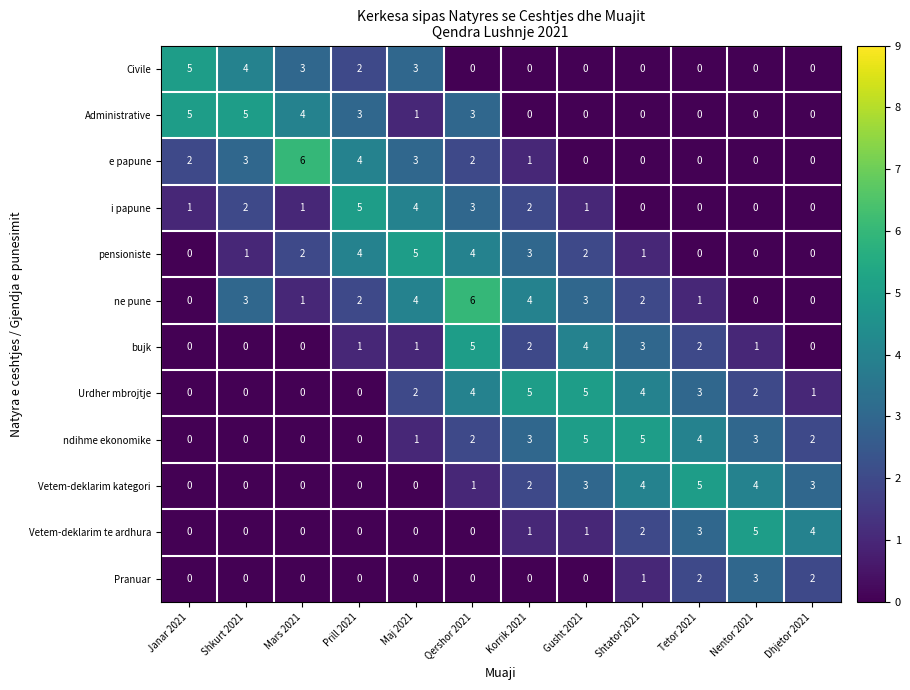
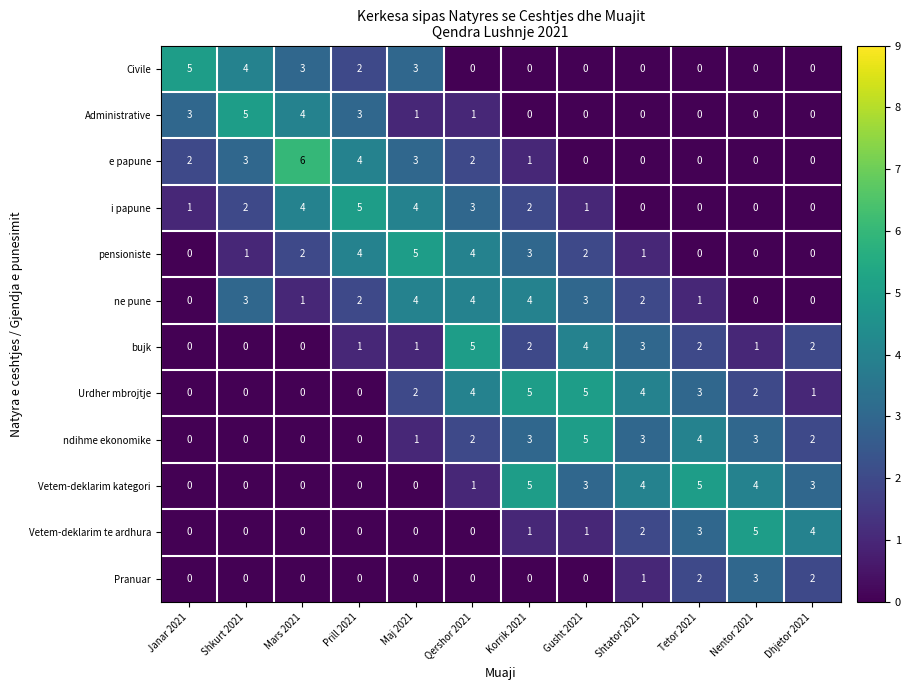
  {
    "Civile": {
      "Janar 2021": 5,
      "Shkurt 2021": 4,
      "Mars 2021": 3,
      "Prill 2021": 2,
      "Maj 2021": 3,
      "Qershor 2021": 0,
      "Korrik 2021": 0,
      "Gusht 2021": 0,
      "Shtator 2021": 0,
      "Tetor 2021": 0,
      "Nentor 2021": 0,
      "Dhjetor 2021": 0
    },
    "Administrative": {
-     "Janar 2021": 5,
+     "Janar 2021": 3,
      "Shkurt 2021": 5,
      "Mars 2021": 4,
      "Prill 2021": 3,
      "Maj 2021": 1,
-     "Qershor 2021": 3,
+     "Qershor 2021": 1,
      "Korrik 2021": 0,
      "Gusht 2021": 0,
      "Shtator 2021": 0,
      "Tetor 2021": 0,
      "Nentor 2021": 0,
      "Dhjetor 2021": 0
    },
    "e papune": {
      "Janar 2021": 2,
      "Shkurt 2021": 3,
      "Mars 2021": 6,
      "Prill 2021": 4,
      "Maj 2021": 3,
      "Qershor 2021": 2,
      "Korrik 2021": 1,
      "Gusht 2021": 0,
      "Shtator 2021": 0,
      "Tetor 2021": 0,
      "Nentor 2021": 0,
      "Dhjetor 2021": 0
    },
    "i papune": {
      "Janar 2021": 1,
      "Shkurt 2021": 2,
-     "Mars 2021": 1,
+     "Mars 2021": 4,
      "Prill 2021": 5,
      "Maj 2021": 4,
      "Qershor 2021": 3,
      "Korrik 2021": 2,
      "Gusht 2021": 1,
      "Shtator 2021": 0,
      "Tetor 2021": 0,
      "Nentor 2021": 0,
      "Dhjetor 2021": 0
    },
    "pensioniste": {
      "Janar 2021": 0,
      "Shkurt 2021": 1,
      "Mars 2021": 2,
      "Prill 2021": 4,
      "Maj 2021": 5,
      "Qershor 2021": 4,
      "Korrik 2021": 3,
      "Gusht 2021": 2,
      "Shtator 2021": 1,
      "Tetor 2021": 0,
      "Nentor 2021": 0,
      "Dhjetor 2021": 0
    },
    "ne pune": {
      "Janar 2021": 0,
      "Shkurt 2021": 3,
      "Mars 2021": 1,
      "Prill 2021": 2,
      "Maj 2021": 4,
-     "Qershor 2021": 6,
+     "Qershor 2021": 4,
      "Korrik 2021": 4,
      "Gusht 2021": 3,
      "Shtator 2021": 2,
      "Tetor 2021": 1,
      "Nentor 2021": 0,
      "Dhjetor 2021": 0
    },
    "bujk": {
      "Janar 2021": 0,
      "Shkurt 2021": 0,
      "Mars 2021": 0,
      "Prill 2021": 1,
      "Maj 2021": 1,
      "Qershor 2021": 5,
      "Korrik 2021": 2,
      "Gusht 2021": 4,
      "Shtator 2021": 3,
      "Tetor 2021": 2,
      "Nentor 2021": 1,
-     "Dhjetor 2021": 0
+     "Dhjetor 2021": 2
    },
    "Urdher mbrojtje": {
      "Janar 2021": 0,
      "Shkurt 2021": 0,
      "Mars 2021": 0,
      "Prill 2021": 0,
      "Maj 2021": 2,
      "Qershor 2021": 4,
      "Korrik 2021": 5,
      "Gusht 2021": 5,
      "Shtator 2021": 4,
      "Tetor 2021": 3,
      "Nentor 2021": 2,
      "Dhjetor 2021": 1
    },
    "ndihme ekonomike": {
      "Janar 2021": 0,
      "Shkurt 2021": 0,
      "Mars 2021": 0,
      "Prill 2021": 0,
      "Maj 2021": 1,
      "Qershor 2021": 2,
      "Korrik 2021": 3,
      "Gusht 2021": 5,
-     "Shtator 2021": 5,
+     "Shtator 2021": 3,
      "Tetor 2021": 4,
      "Nentor 2021": 3,
      "Dhjetor 2021": 2
    },
    "Vetem-deklarim kategori": {
      "Janar 2021": 0,
      "Shkurt 2021": 0,
      "Mars 2021": 0,
      "Prill 2021": 0,
      "Maj 2021": 0,
      "Qershor 2021": 1,
-     "Korrik 2021": 2,
+     "Korrik 2021": 5,
      "Gusht 2021": 3,
      "Shtator 2021": 4,
      "Tetor 2021": 5,
      "Nentor 2021": 4,
      "Dhjetor 2021": 3
    },
    "Vetem-deklarim te ardhura": {
      "Janar 2021": 0,
      "Shkurt 2021": 0,
      "Mars 2021": 0,
      "Prill 2021": 0,
      "Maj 2021": 0,
      "Qershor 2021": 0,
      "Korrik 2021": 1,
      "Gusht 2021": 1,
      "Shtator 2021": 2,
      "Tetor 2021": 3,
      "Nentor 2021": 5,
      "Dhjetor 2021": 4
    },
    "Pranuar": {
      "Janar 2021": 0,
      "Shkurt 2021": 0,
      "Mars 2021": 0,
      "Prill 2021": 0,
      "Maj 2021": 0,
      "Qershor 2021": 0,
      "Korrik 2021": 0,
      "Gusht 2021": 0,
      "Shtator 2021": 1,
      "Tetor 2021": 2,
      "Nentor 2021": 3,
      "Dhjetor 2021": 2
    }
  }
